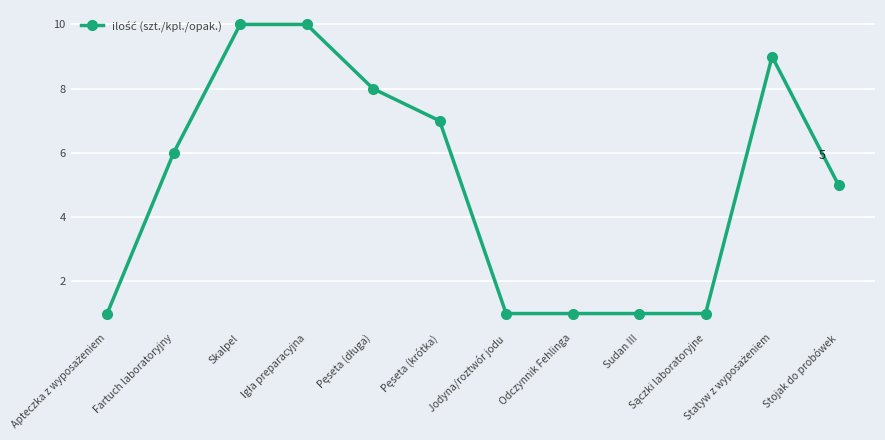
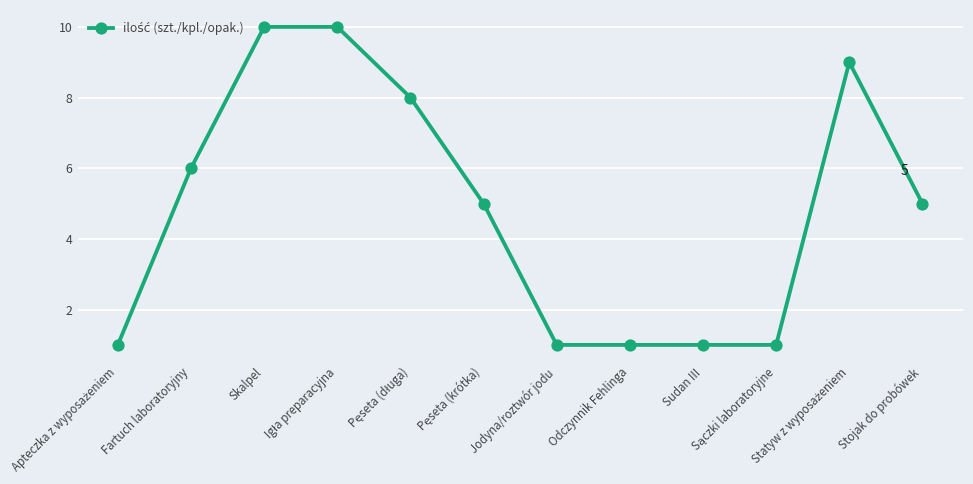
  {
    "Apteczka z wyposażeniem": 1,
    "Fartuch laboratoryjny": 6,
    "Skalpel": 10,
    "Igła preparacyjna": 10,
    "Pęseta (długa)": 8,
-   "Pęseta (krótka)": 7,
+   "Pęseta (krótka)": 5,
    "Jodyna/roztwór jodu": 1,
    "Odczynnik Fehlinga": 1,
    "Sudan III": 1,
    "Sączki laboratoryjne": 1,
    "Statyw z wyposażeniem": 9
  }
